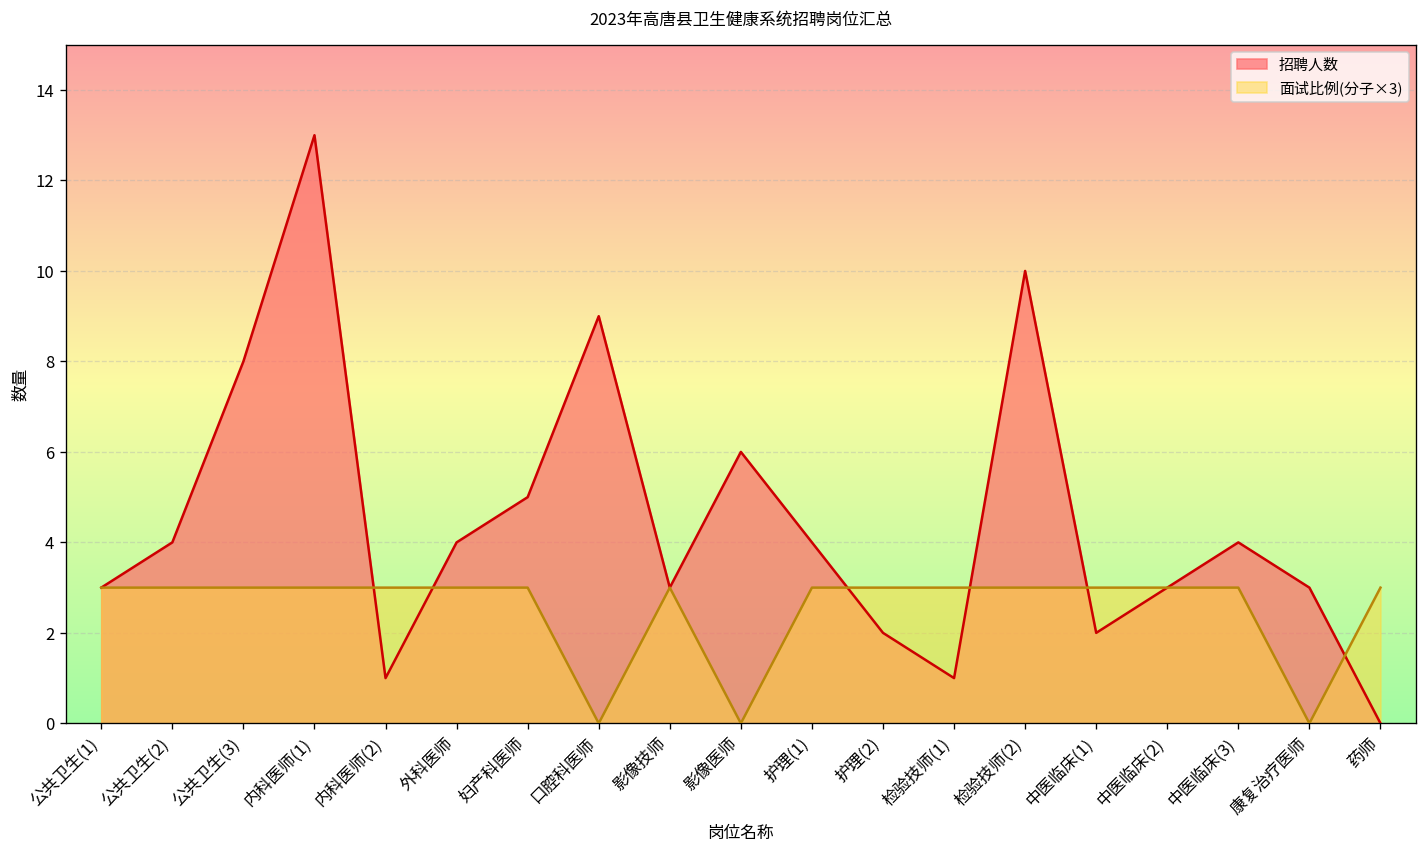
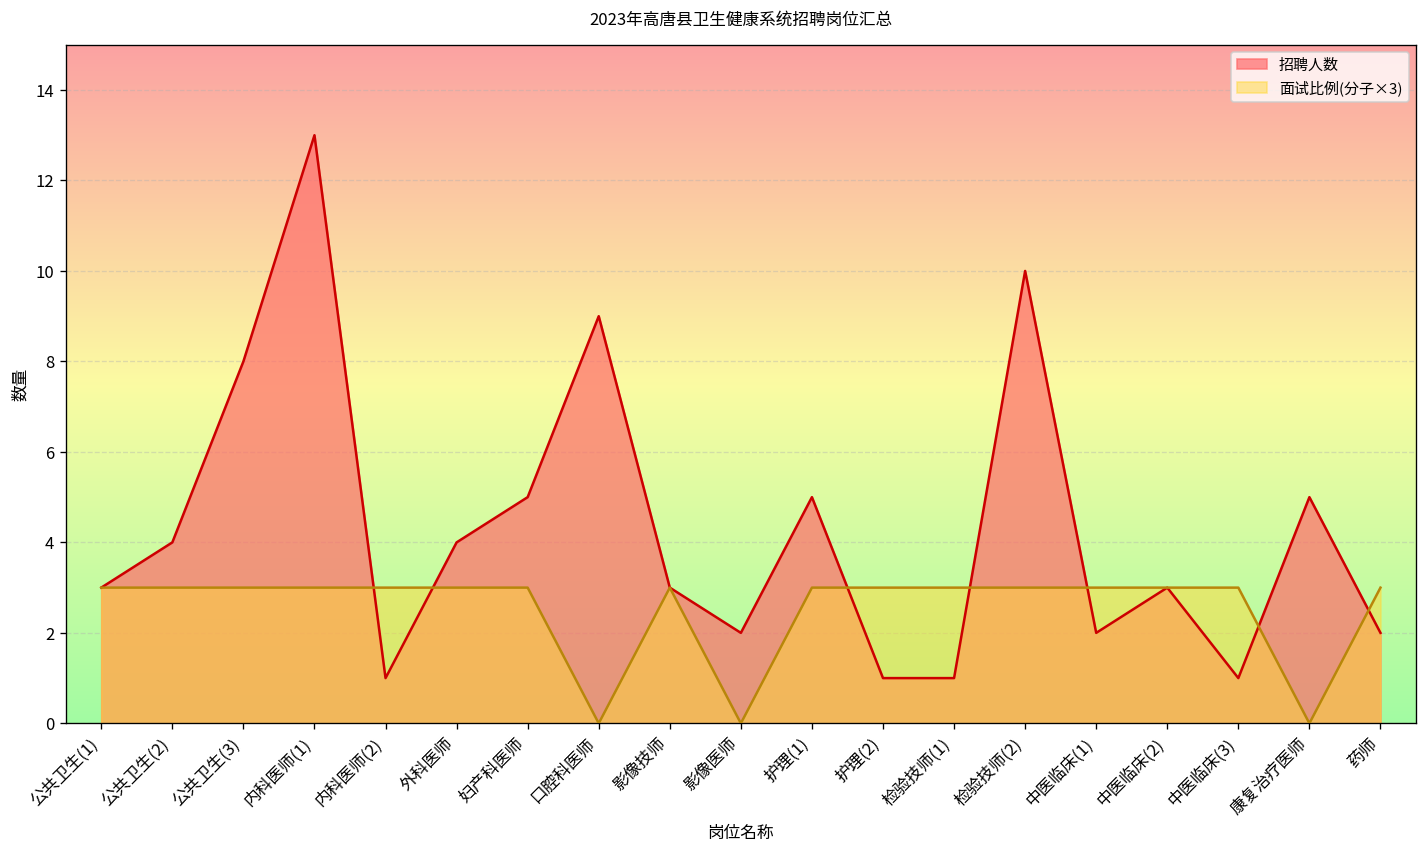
  {
    "招聘人数": {
      "公共卫生(2)": 4,
      "公共卫生(3)": 8,
      "内科医师(1)": 13,
      "内科医师(2)": 1,
      "外科医师": 4,
      "妇产科医师": 5,
      "口腔科医师": 9,
-     "影像医师": 6,
-     "护理(1)": 4,
-     "护理(2)": 2,
+     "影像医师": 2,
+     "护理(1)": 5,
+     "护理(2)": 1,
      "检验技师(1)": 1,
      "检验技师(2)": 10,
      "中医临床(1)": 2,
-     "中医临床(3)": 4,
-     "康复治疗医师": 3,
-     "药师": 0
+     "中医临床(3)": 1,
+     "康复治疗医师": 5,
+     "药师": 2
    },
    "面试比例(分子×3)": {
      "公共卫生(2)": 3,
      "公共卫生(3)": 3,
      "内科医师(1)": 3,
      "内科医师(2)": 3,
      "外科医师": 3,
      "妇产科医师": 3,
      "口腔科医师": 0,
      "影像医师": 0,
      "护理(1)": 3,
      "护理(2)": 3,
      "检验技师(1)": 3,
      "检验技师(2)": 3,
      "中医临床(1)": 3,
      "中医临床(3)": 3,
      "康复治疗医师": 0,
      "药师": 3
    }
  }
